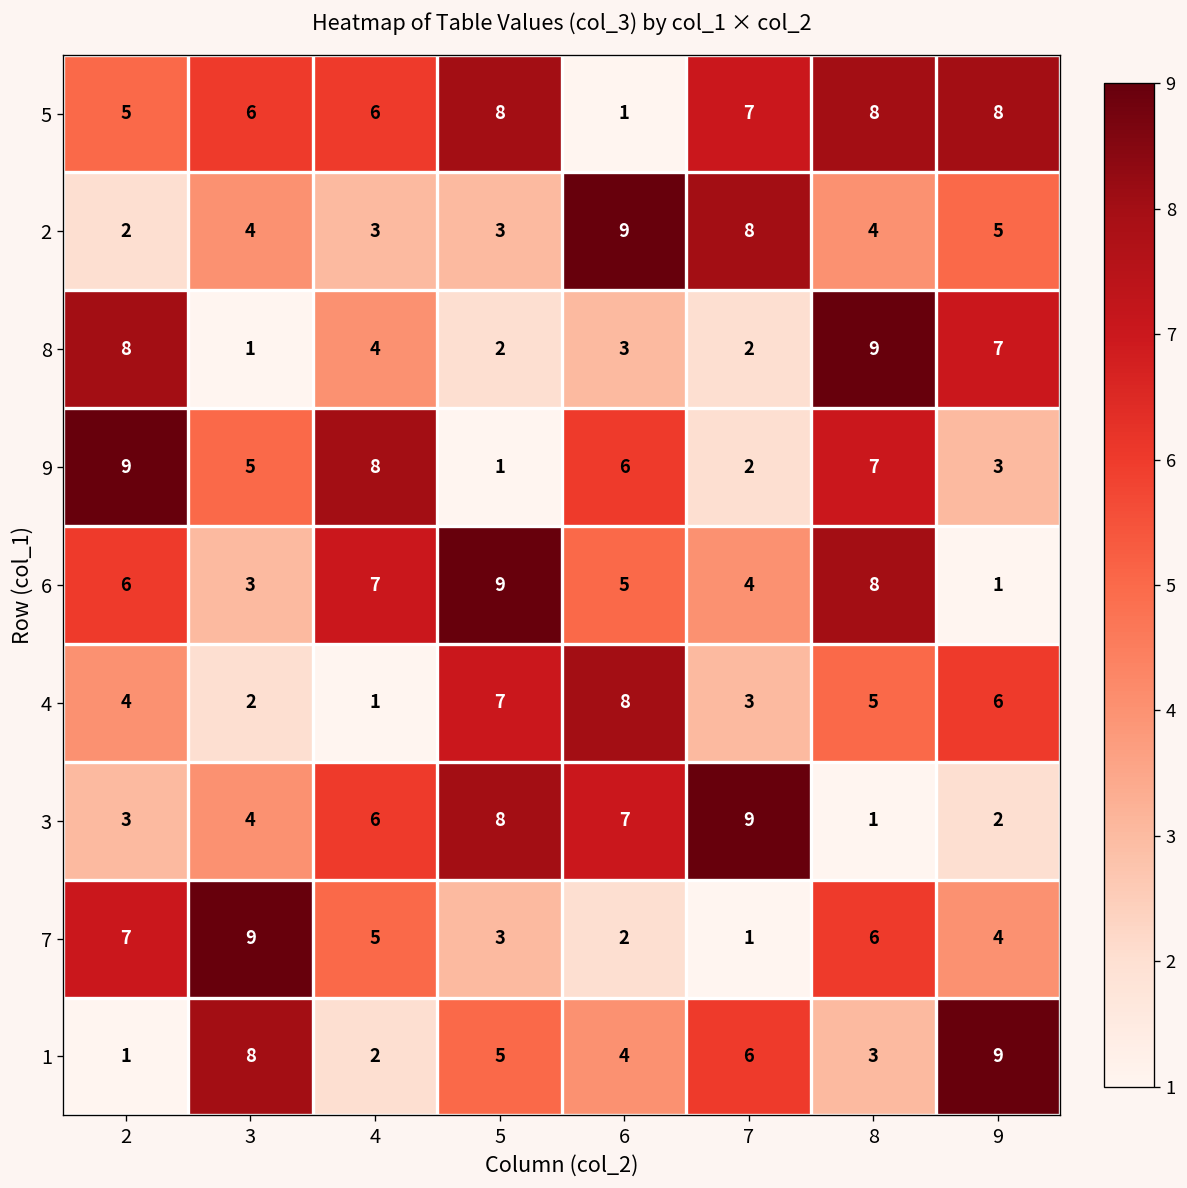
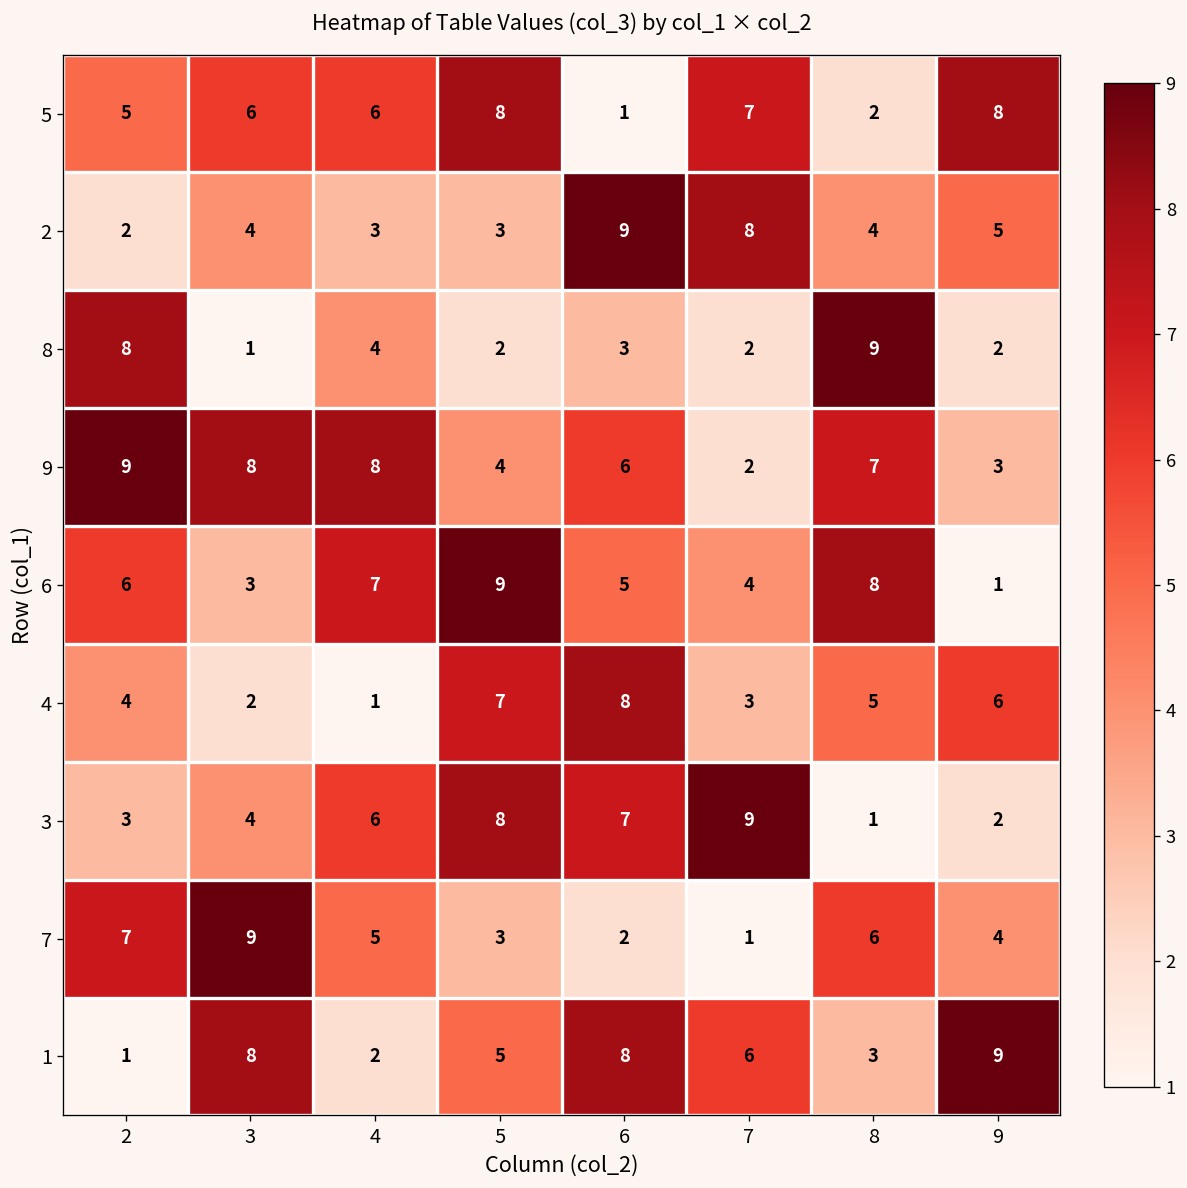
  {
    "5": {
      "2": 5,
      "3": 6,
      "4": 6,
      "5": 8,
      "6": 1,
      "7": 7,
-     "8": 8,
+     "8": 2,
      "9": 8
    },
    "2": {
      "2": 2,
      "3": 4,
      "4": 3,
      "5": 3,
      "6": 9,
      "7": 8,
      "8": 4,
      "9": 5
    },
    "8": {
      "2": 8,
      "3": 1,
      "4": 4,
      "5": 2,
      "6": 3,
      "7": 2,
      "8": 9,
-     "9": 7
+     "9": 2
    },
    "9": {
      "2": 9,
-     "3": 5,
+     "3": 8,
      "4": 8,
-     "5": 1,
+     "5": 4,
      "6": 6,
      "7": 2,
      "8": 7,
      "9": 3
    },
    "6": {
      "2": 6,
      "3": 3,
      "4": 7,
      "5": 9,
      "6": 5,
      "7": 4,
      "8": 8,
      "9": 1
    },
    "4": {
      "2": 4,
      "3": 2,
      "4": 1,
      "5": 7,
      "6": 8,
      "7": 3,
      "8": 5,
      "9": 6
    },
    "3": {
      "2": 3,
      "3": 4,
      "4": 6,
      "5": 8,
      "6": 7,
      "7": 9,
      "8": 1,
      "9": 2
    },
    "7": {
      "2": 7,
      "3": 9,
      "4": 5,
      "5": 3,
      "6": 2,
      "7": 1,
      "8": 6,
      "9": 4
    },
    "1": {
      "2": 1,
      "3": 8,
      "4": 2,
      "5": 5,
-     "6": 4,
+     "6": 8,
      "7": 6,
      "8": 3,
      "9": 9
    }
  }
